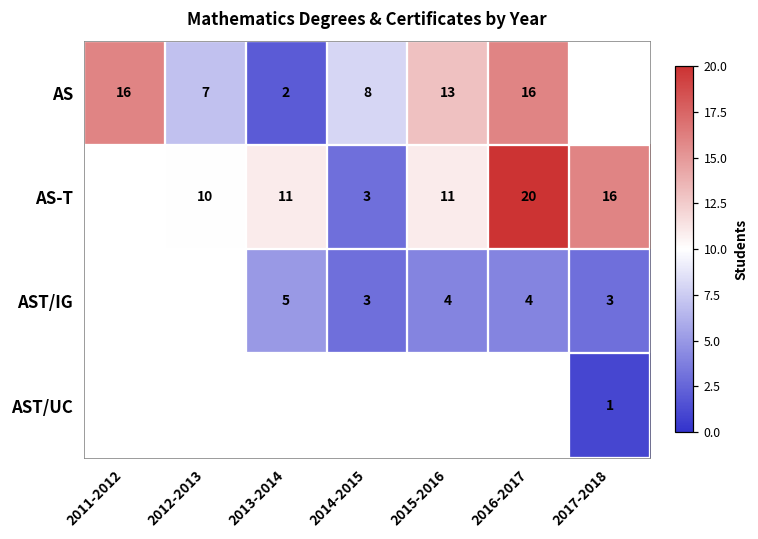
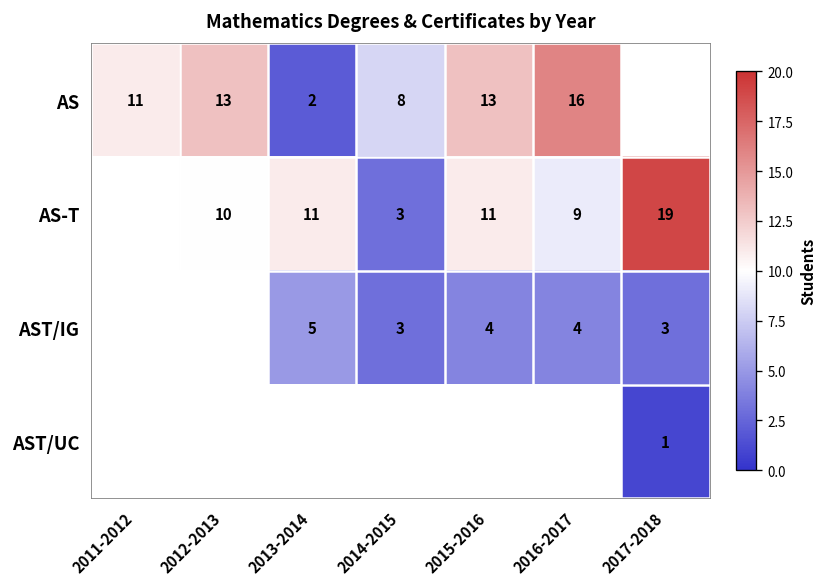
  {
    "AS": {
-     "2011-2012": 16,
-     "2012-2013": 7,
+     "2011-2012": 11,
+     "2012-2013": 13,
      "2013-2014": 2,
      "2014-2015": 8,
      "2015-2016": 13,
      "2016-2017": 16
    },
    "AS-T": {
      "2012-2013": 10,
      "2013-2014": 11,
      "2014-2015": 3,
      "2015-2016": 11,
-     "2016-2017": 20,
-     "2017-2018": 16
+     "2016-2017": 9,
+     "2017-2018": 19
    },
    "AST/IG": {
      "2013-2014": 5,
      "2014-2015": 3,
      "2015-2016": 4,
      "2016-2017": 4,
      "2017-2018": 3
    },
    "AST/UC": {
      "2017-2018": 1
    }
  }
